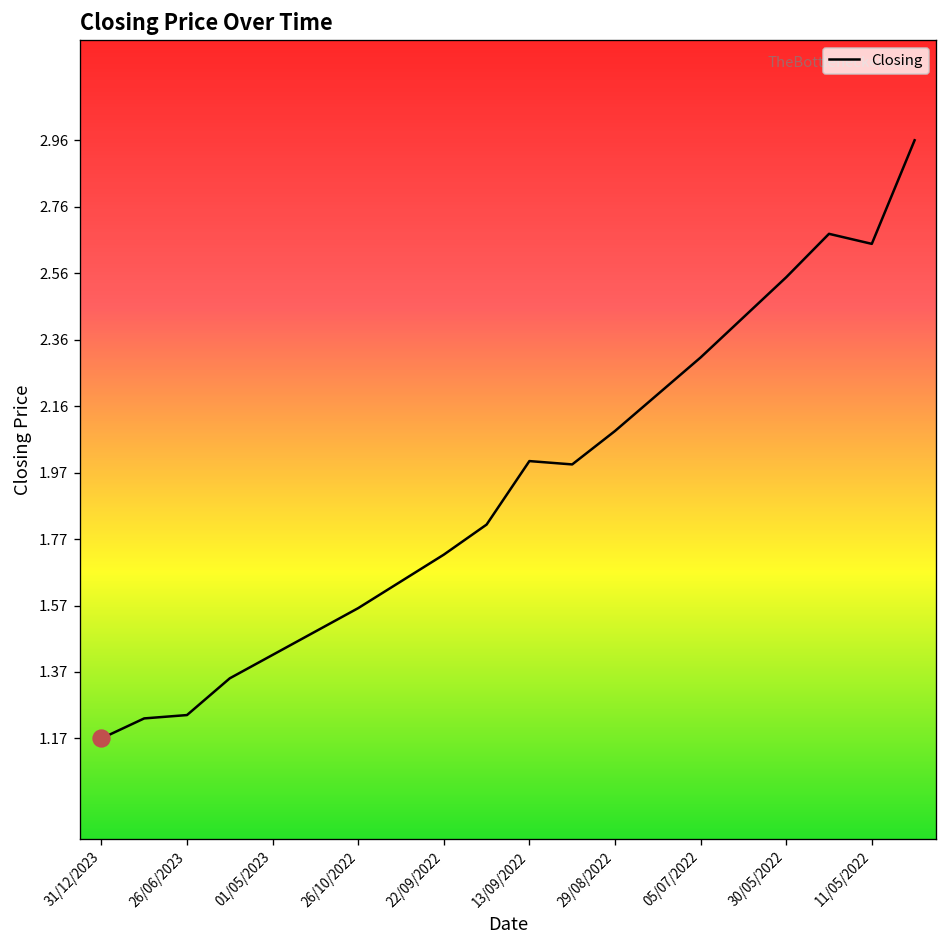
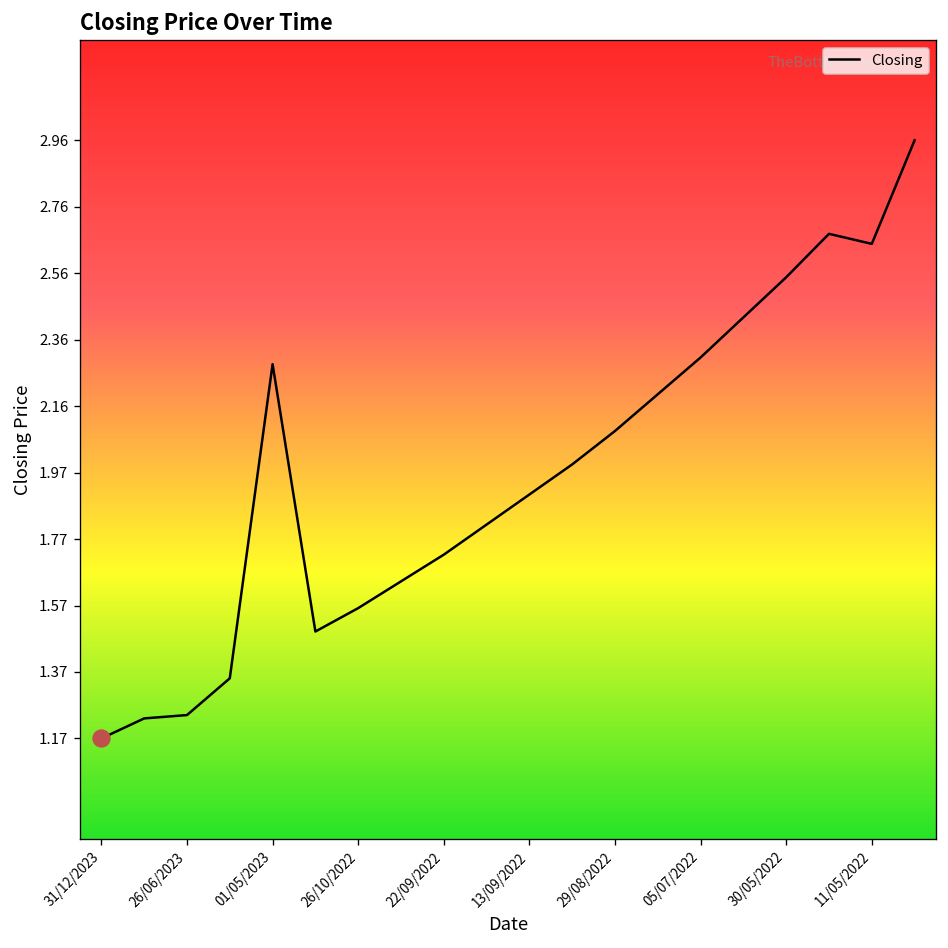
  {
    "Closing": {
      "26/06/2023": 1.24,
-     "01/05/2023": 1.42,
+     "01/05/2023": 2.29,
      "26/10/2022": 1.56,
      "22/09/2022": 1.72,
-     "13/09/2022": 2.0,
+     "13/09/2022": 1.9,
      "29/08/2022": 2.09,
      "05/07/2022": 2.31,
      "30/05/2022": 2.55,
      "11/05/2022": 2.65
    }
  }
